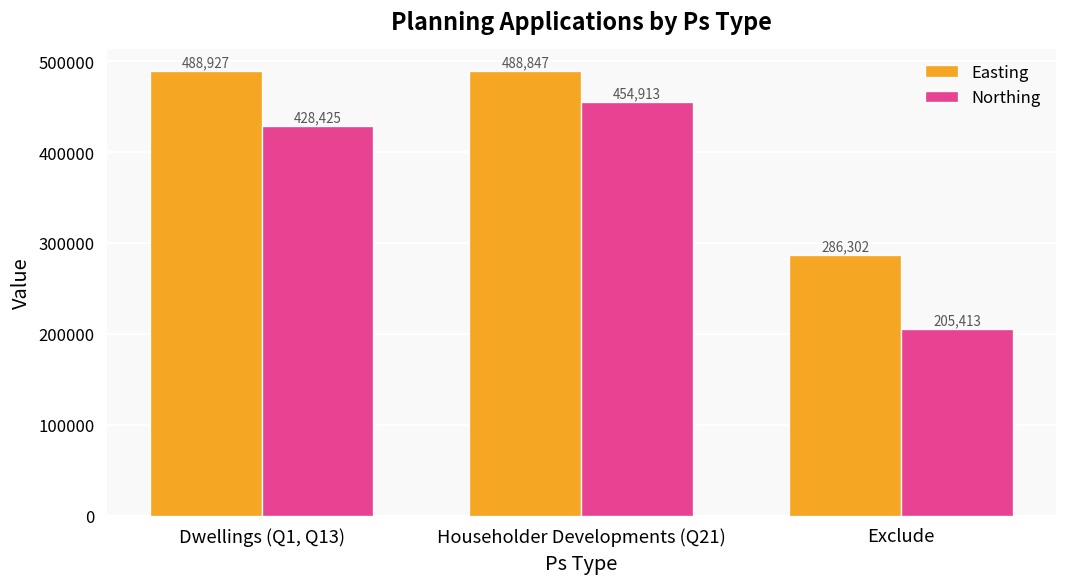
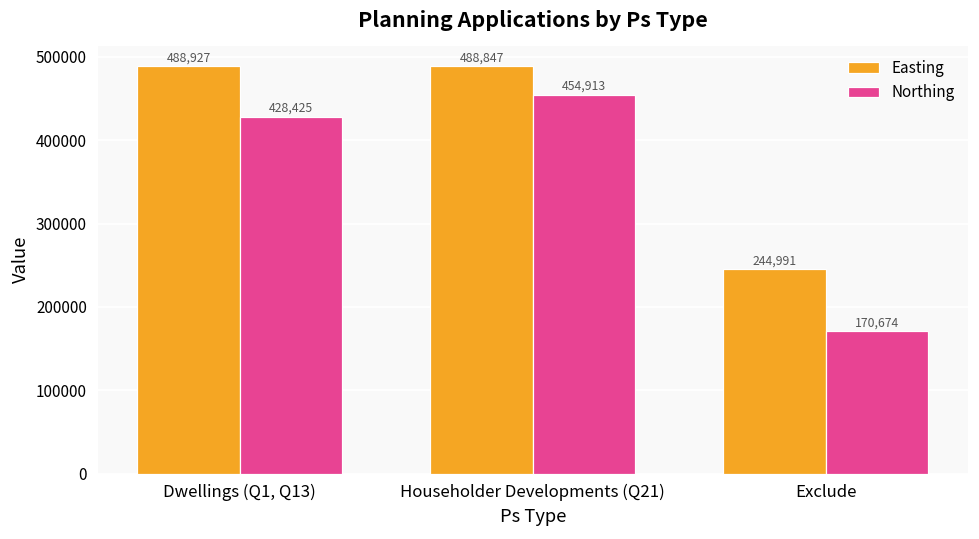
  {
    "Easting": {
      "Dwellings (Q1, Q13)": "488,927",
      "Householder Developments (Q21)": "488,847",
-     "Exclude": "286,302"
+     "Exclude": "244,991"
    },
    "Northing": {
      "Dwellings (Q1, Q13)": "428,425",
      "Householder Developments (Q21)": "454,913",
-     "Exclude": "205,413"
+     "Exclude": "170,674"
    }
  }
